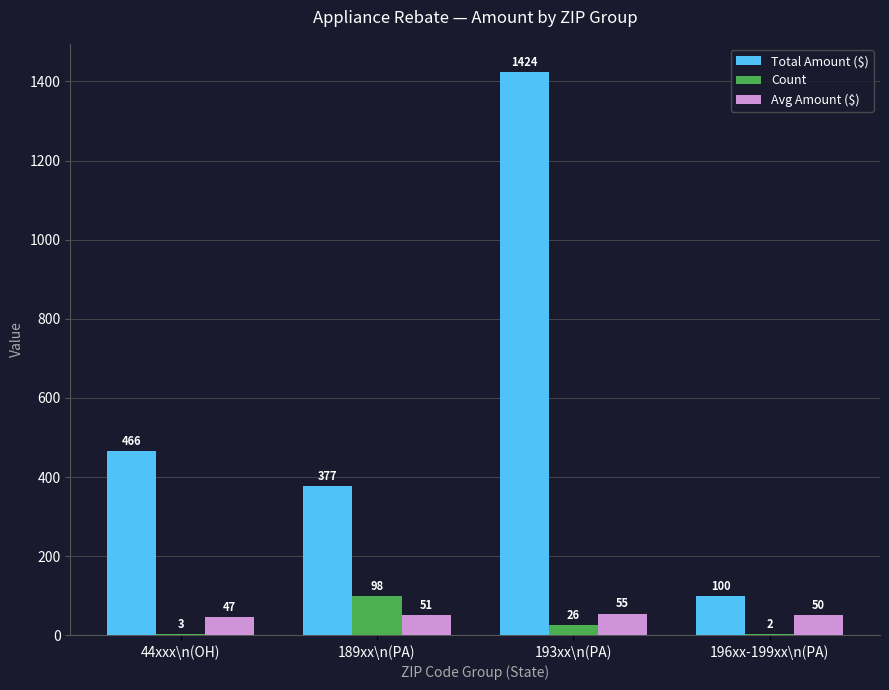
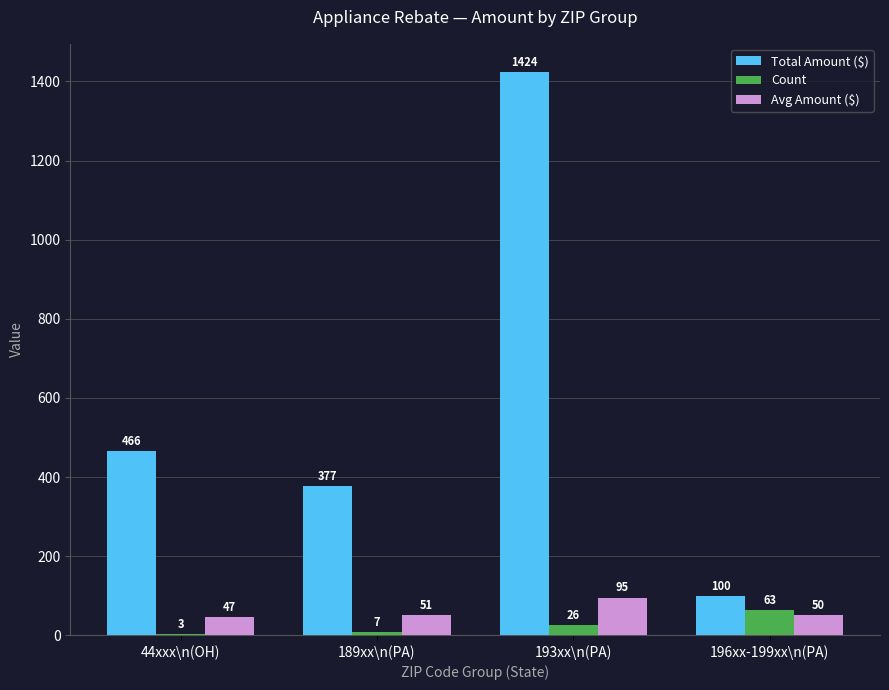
  {
    "Total Amount ($)": {
      "44xxx\\n(OH)": 466,
      "189xx\\n(PA)": 377,
      "193xx\\n(PA)": 1424,
      "196xx-199xx\\n(PA)": 100
    },
    "Count": {
      "44xxx\\n(OH)": 3,
-     "189xx\\n(PA)": 98,
+     "189xx\\n(PA)": 7,
      "193xx\\n(PA)": 26,
-     "196xx-199xx\\n(PA)": 2
+     "196xx-199xx\\n(PA)": 63
    },
    "Avg Amount ($)": {
      "44xxx\\n(OH)": 47,
      "189xx\\n(PA)": 51,
-     "193xx\\n(PA)": 55,
+     "193xx\\n(PA)": 95,
      "196xx-199xx\\n(PA)": 50
    }
  }
